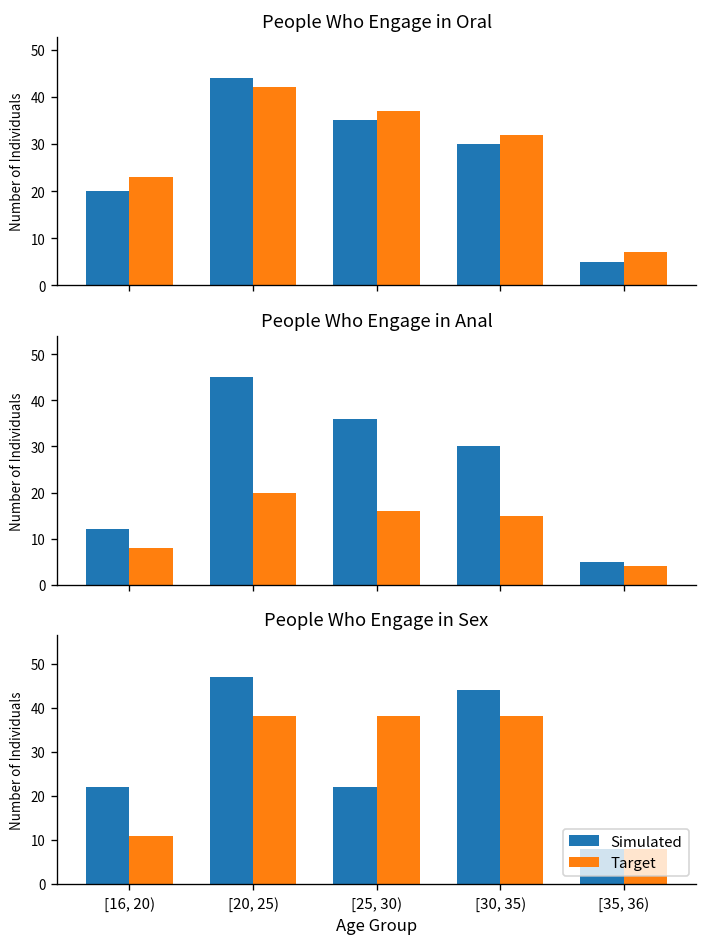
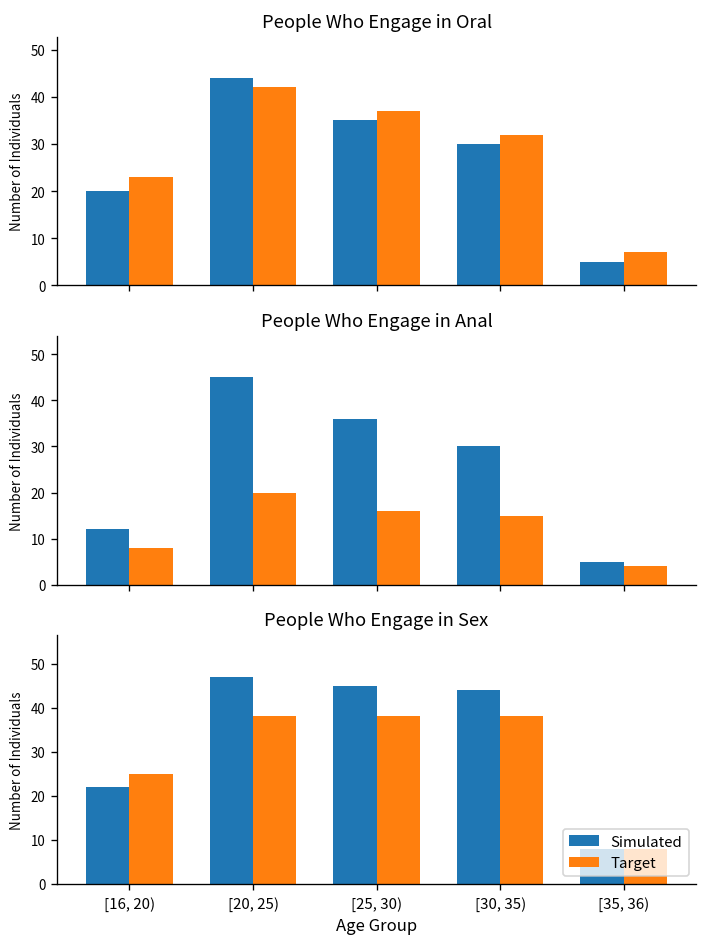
  {
    "People Who Engage in Sex": {
      "Simulated": {
        "[16, 20)": 22,
        "[20, 25)": 47,
-       "[25, 30)": 22,
+       "[25, 30)": 45,
        "[30, 35)": 44
      },
      "Target": {
-       "[16, 20)": 11,
+       "[16, 20)": 25,
        "[20, 25)": 38,
        "[25, 30)": 38,
        "[30, 35)": 38
      }
    }
  }
